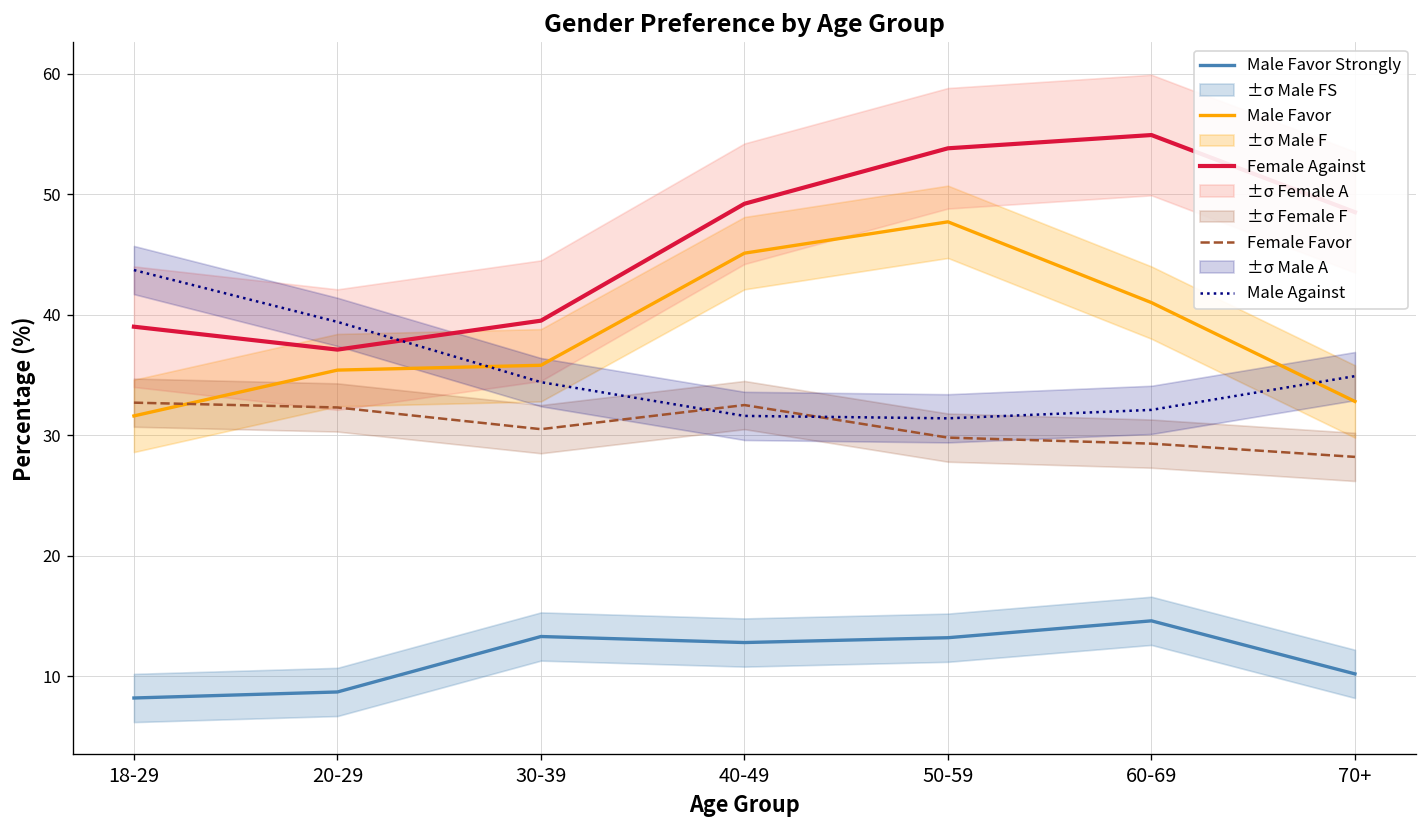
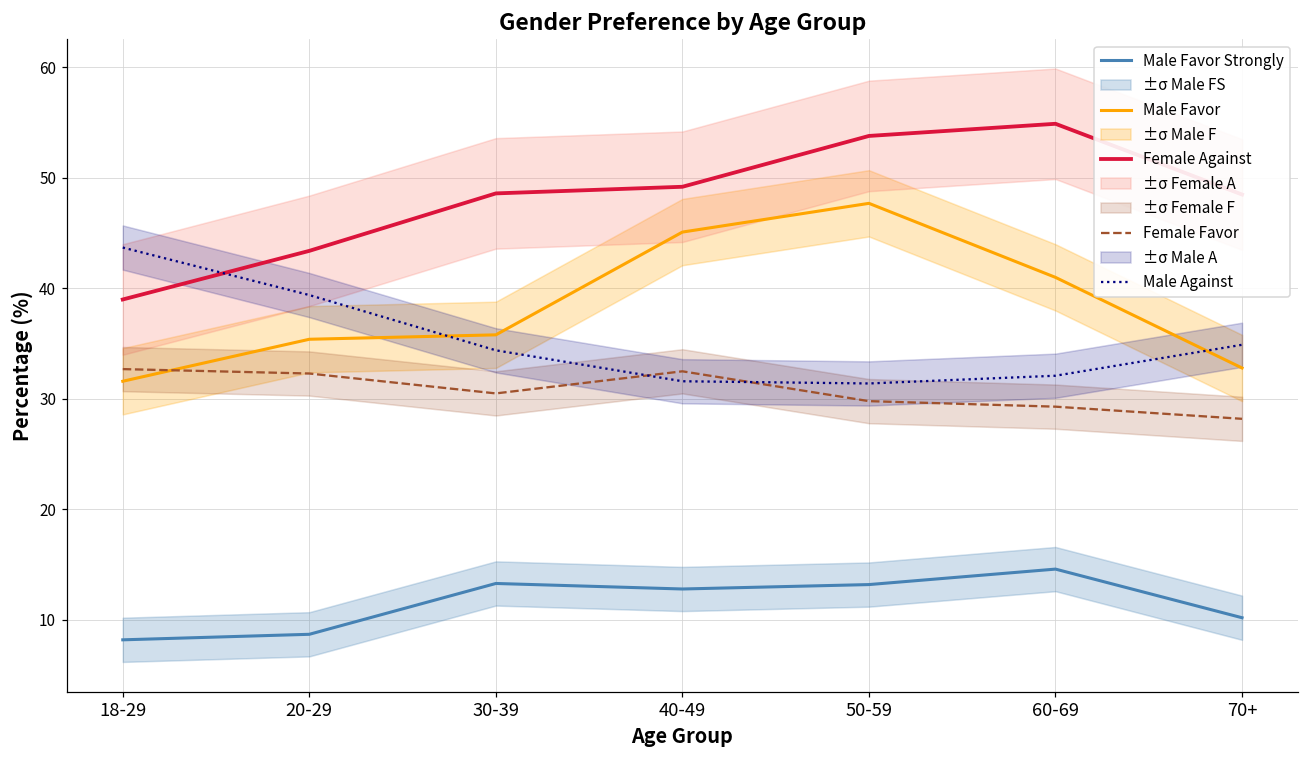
  {
    "Female Against": {
      "18-29": 39.0,
-     "20-29": 37.1,
-     "30-39": 39.5,
+     "20-29": 43.4,
+     "30-39": 48.6,
      "40-49": 49.2,
      "50-59": 53.8,
      "60-69": 54.9
    }
  }
